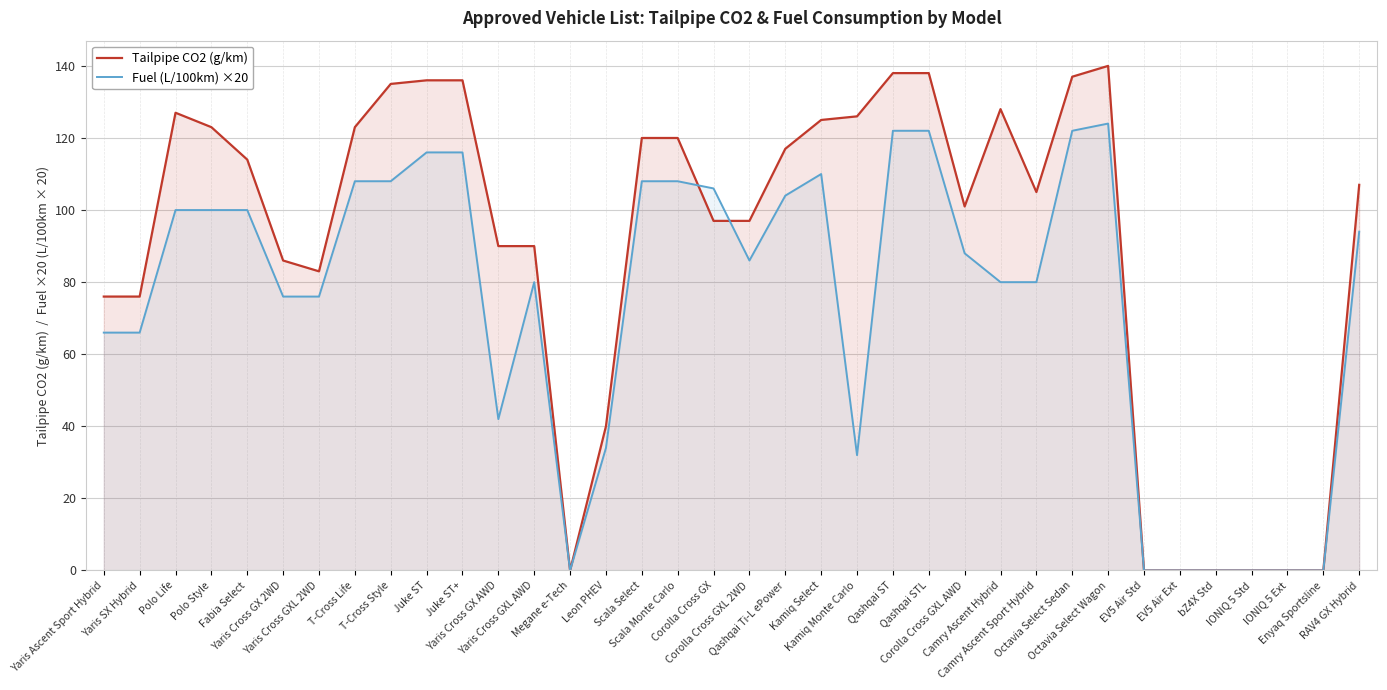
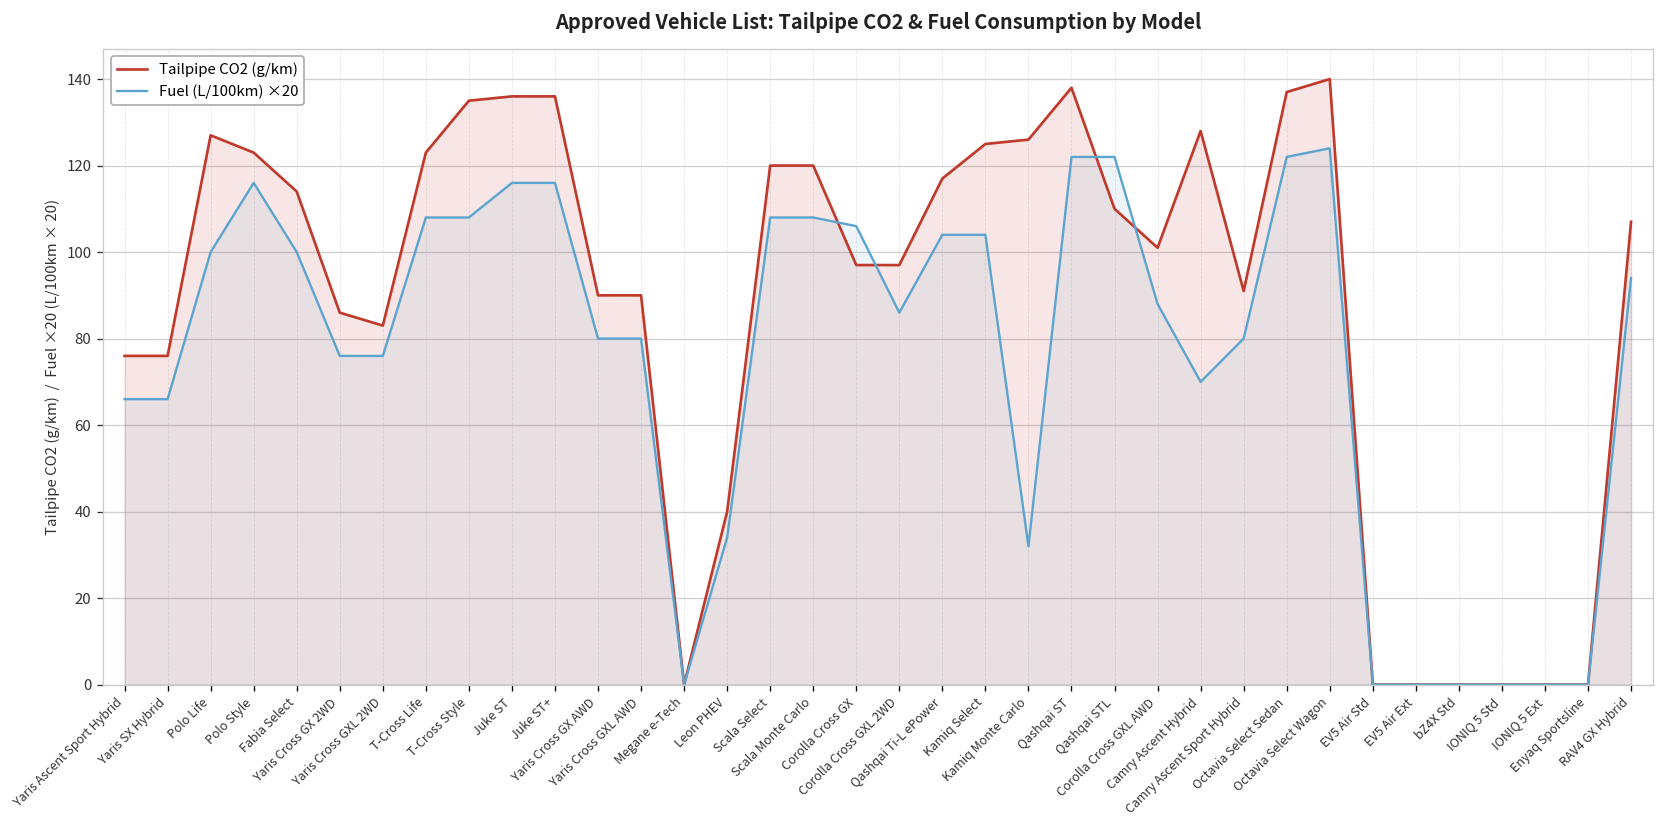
  {
    "Tailpipe CO2 (g/km)": {
      "Yaris Ascent Sport Hybrid": 76,
      "Yaris SX Hybrid": 76,
      "Polo Life": 127,
      "Polo Style": 123,
      "Fabia Select": 114,
      "Yaris Cross GX 2WD": 86,
      "Yaris Cross GXL 2WD": 83,
      "T-Cross Life": 123,
      "T-Cross Style": 135,
      "Juke ST": 136,
      "Juke ST+": 136,
      "Yaris Cross GX AWD": 90,
      "Yaris Cross GXL AWD": 90,
      "Leon PHEV": 40,
      "Scala Select": 120,
      "Scala Monte Carlo": 120,
      "Corolla Cross GX": 97,
      "Corolla Cross GXL 2WD": 97,
      "Qashqai Ti-L ePower": 117,
      "Kamiq Select": 125,
      "Kamiq Monte Carlo": 126,
      "Qashqai ST": 138,
-     "Qashqai STL": 138,
+     "Qashqai STL": 110,
      "Corolla Cross GXL AWD": 101,
      "Camry Ascent Hybrid": 128,
-     "Camry Ascent Sport Hybrid": 105,
+     "Camry Ascent Sport Hybrid": 91,
      "Octavia Select Sedan": 137,
      "Octavia Select Wagon": 140,
      "RAV4 GX Hybrid": 107
    },
    "Fuel (L/100km) ×20": {
      "Yaris Ascent Sport Hybrid": 66,
      "Yaris SX Hybrid": 66,
      "Polo Life": 100,
-     "Polo Style": 100,
+     "Polo Style": 116,
      "Fabia Select": 100,
      "Yaris Cross GX 2WD": 76,
      "Yaris Cross GXL 2WD": 76,
      "T-Cross Life": 108,
      "T-Cross Style": 108,
      "Juke ST": 116,
      "Juke ST+": 116,
-     "Yaris Cross GX AWD": 42,
+     "Yaris Cross GX AWD": 80,
      "Yaris Cross GXL AWD": 80,
      "Leon PHEV": 34,
      "Scala Select": 108,
      "Scala Monte Carlo": 108,
      "Corolla Cross GX": 106,
      "Corolla Cross GXL 2WD": 86,
      "Qashqai Ti-L ePower": 104,
-     "Kamiq Select": 110,
+     "Kamiq Select": 104,
      "Kamiq Monte Carlo": 32,
      "Qashqai ST": 122,
      "Qashqai STL": 122,
      "Corolla Cross GXL AWD": 88,
-     "Camry Ascent Hybrid": 80,
+     "Camry Ascent Hybrid": 70,
      "Camry Ascent Sport Hybrid": 80,
      "Octavia Select Sedan": 122,
      "Octavia Select Wagon": 124,
      "RAV4 GX Hybrid": 94
    }
  }
